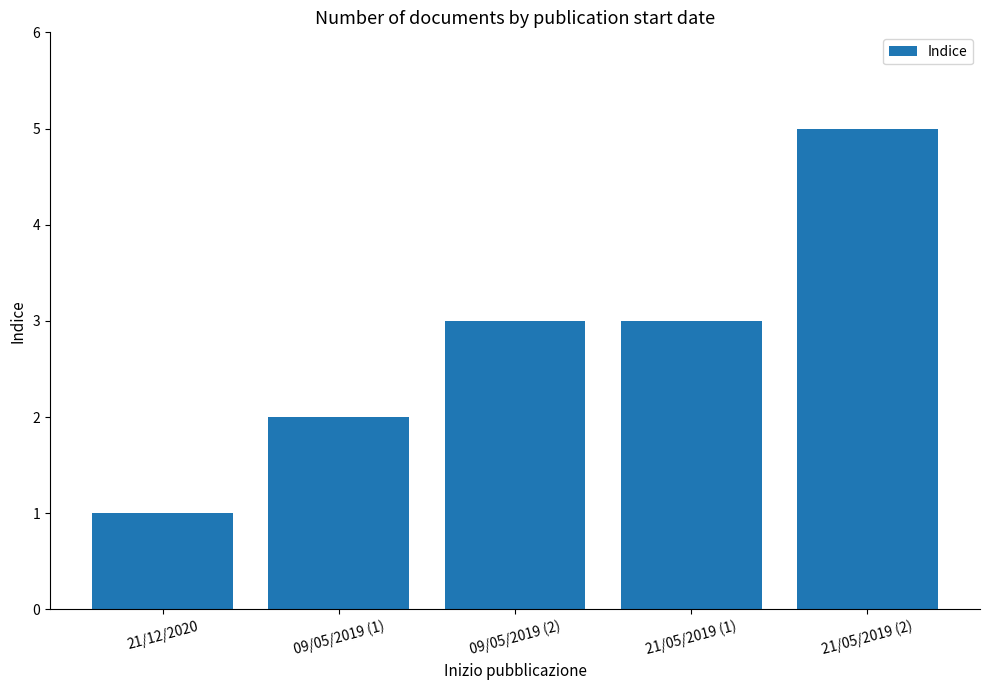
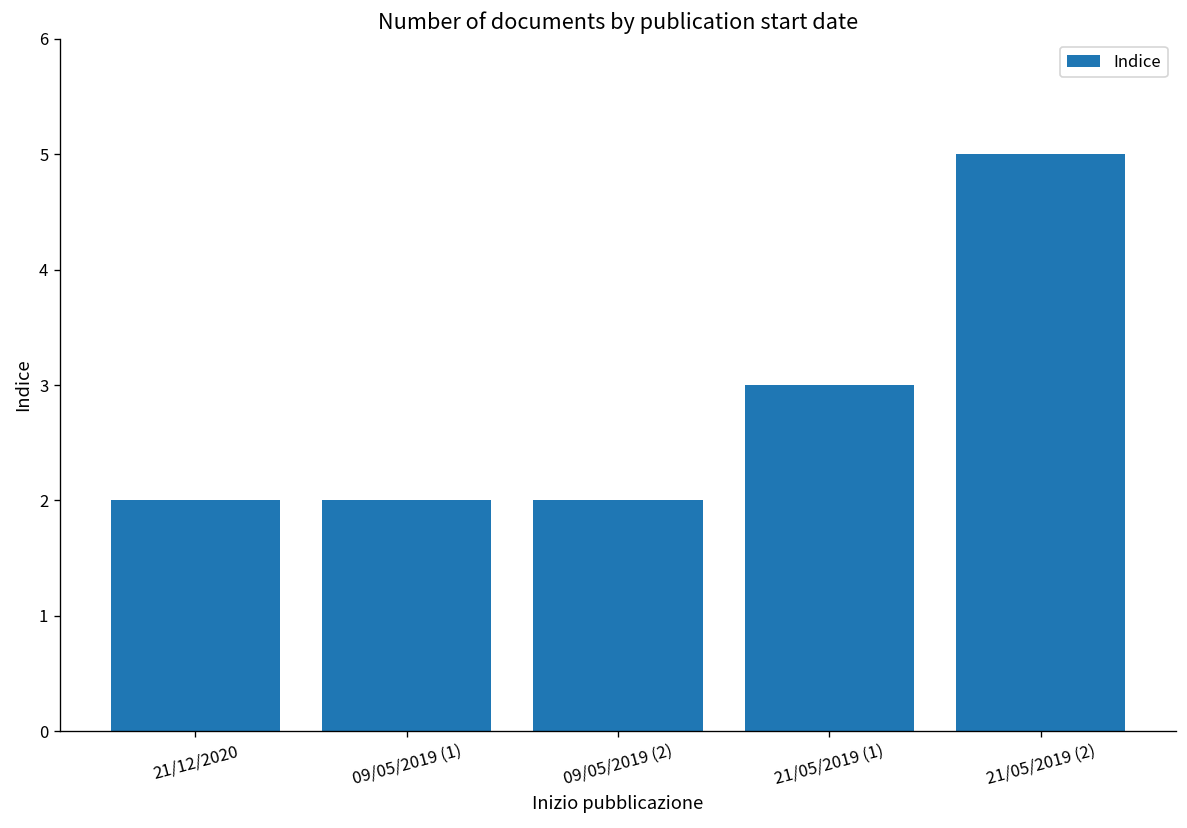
  {
-   "21/12/2020": 1,
+   "21/12/2020": 2,
    "09/05/2019 (1)": 2,
-   "09/05/2019 (2)": 3,
+   "09/05/2019 (2)": 2,
    "21/05/2019 (1)": 3,
    "21/05/2019 (2)": 5
  }
